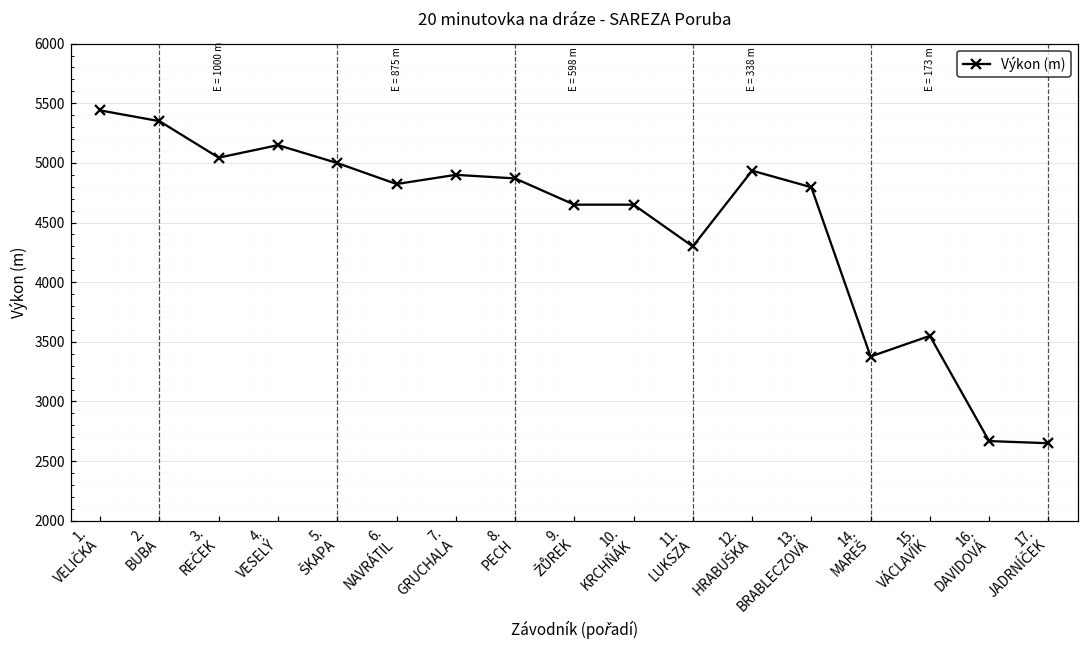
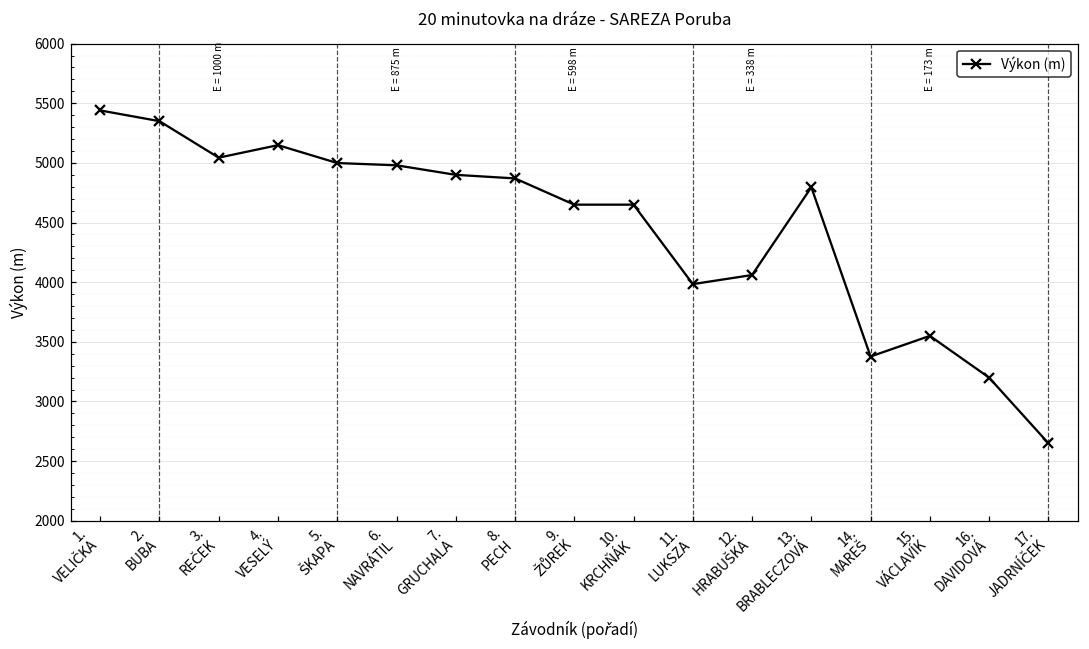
  {
    "1. VELIČKA": 5440,
    "2. BUBA": 5350,
    "3. REČEK": 5040,
    "4. VESELÝ": 5150,
    "5. ŠKAPA": 5000,
-   "6. NAVRÁTIL": 4820,
+   "6. NAVRÁTIL": 4980,
    "7. GRUCHALA": 4900,
    "8. PECH": 4870,
    "9. ŽŮREK": 4650,
    "10. KRCHŇÁK": 4650,
-   "11. LUKSZA": 4300,
-   "12. HRABUŠKA": 4940,
+   "11. LUKSZA": 3980,
+   "12. HRABUŠKA": 4060,
    "13. BRABLECZOVÁ": 4800,
    "14. MAREŠ": 3380,
    "15. VÁCLAVÍK": 3550,
-   "16. DAVIDOVÁ": 2670,
+   "16. DAVIDOVÁ": 3200,
    "17. JADRNÍČEK": 2650
  }
